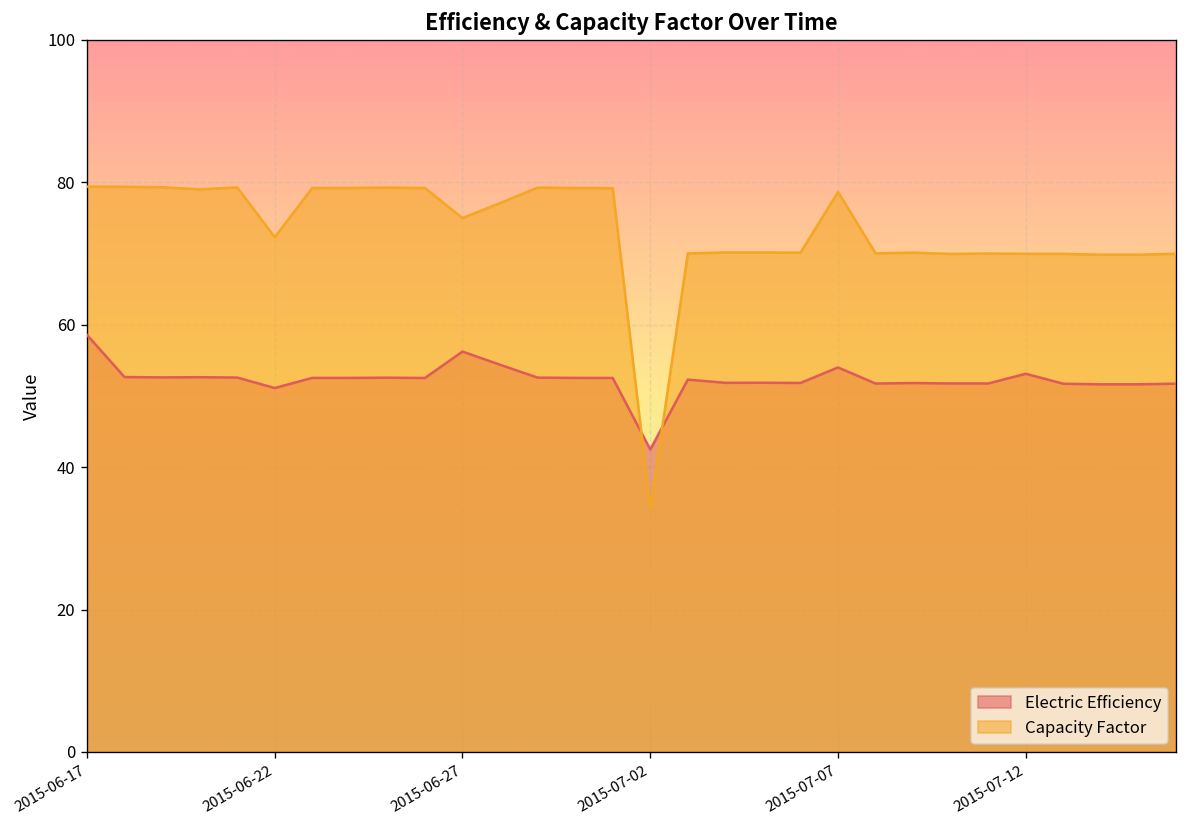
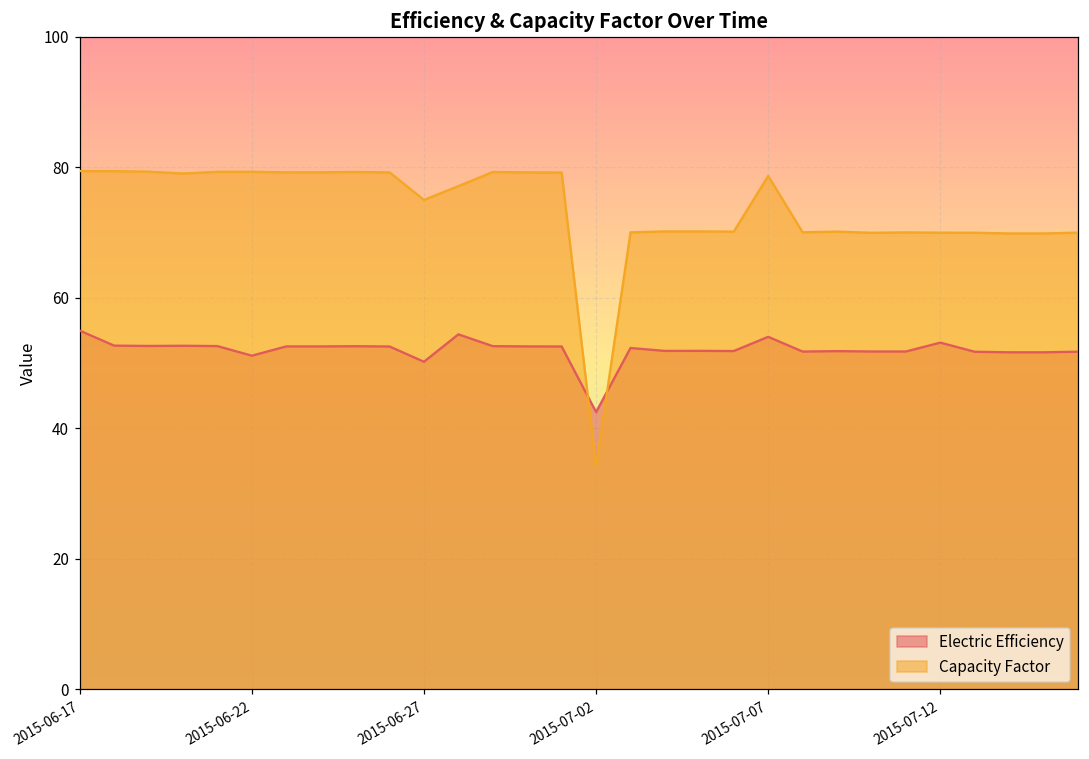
  {
    "Electric Efficiency": {
-     "2015-06-17": 59,
+     "2015-06-17": 55,
      "2015-06-22": 51,
-     "2015-06-27": 56,
+     "2015-06-27": 50,
      "2015-07-02": 42,
      "2015-07-07": 54,
      "2015-07-12": 53
    },
    "Capacity Factor": {
      "2015-06-17": 79,
-     "2015-06-22": 72,
+     "2015-06-22": 79,
      "2015-06-27": 75,
      "2015-07-02": 34,
      "2015-07-07": 79,
      "2015-07-12": 70
    }
  }
